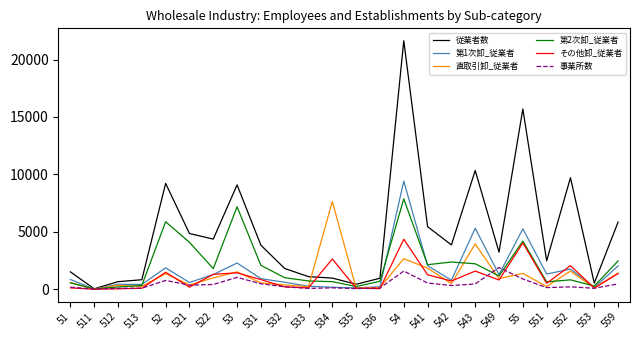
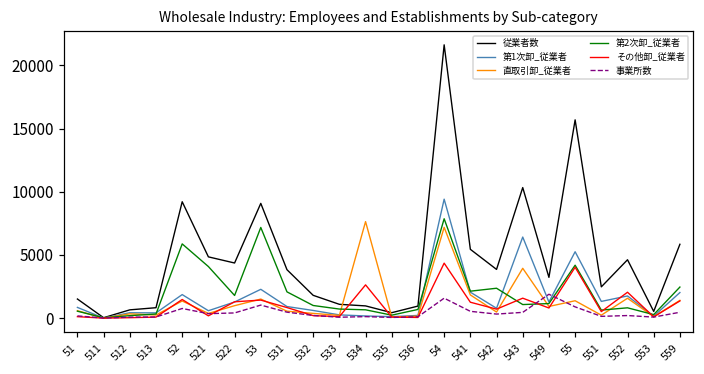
  {
    "従業者数": {
      "51": 1500,
      "512": 700,
      "513": 800,
      "52": 9200,
      "521": 4900,
      "522": 4400,
      "53": 9100,
      "531": 3800,
      "532": 1800,
      "533": 1100,
      "534": 1000,
      "536": 1000,
      "54": 21600,
      "541": 5400,
      "542": 3900,
      "543": 10300,
      "549": 3200,
      "55": 15700,
      "551": 2500,
-     "552": 9700,
+     "552": 4600,
      "553": 500,
      "559": 5800
    },
    "第1次卸_従業者": {
      "51": 800,
      "52": 1900,
      "53": 2300,
      "532": 600,
      "54": 9400,
-     "543": 5300,
+     "543": 6400,
      "55": 5300,
      "551": 1300,
      "559": 2000
    },
    "直取引卸_従業者": {
      "522": 1000,
      "534": 7600,
-     "54": 2700,
+     "54": 7200,
      "543": 3900,
      "55": 1400
    },
    "第2次卸_従業者": {
      "52": 5900,
      "521": 4100,
      "522": 1800,
      "53": 7200,
      "531": 2100,
      "532": 1000,
      "533": 700,
      "534": 700,
      "536": 700,
      "54": 7900,
      "542": 2400,
-     "543": 2200,
+     "543": 1100,
      "552": 800,
      "559": 2500
    },
    "その他卸_従業者": {
      "534": 2600,
      "54": 4400,
      "541": 1300,
      "543": 1600,
      "552": 2100
    },
    "事業所数": {
      "52": 800,
      "522": 400,
      "53": 1000,
      "54": 1600,
      "541": 500,
      "543": 500,
      "549": 1900,
      "55": 900,
      "552": 200,
      "559": 500
    }
  }
